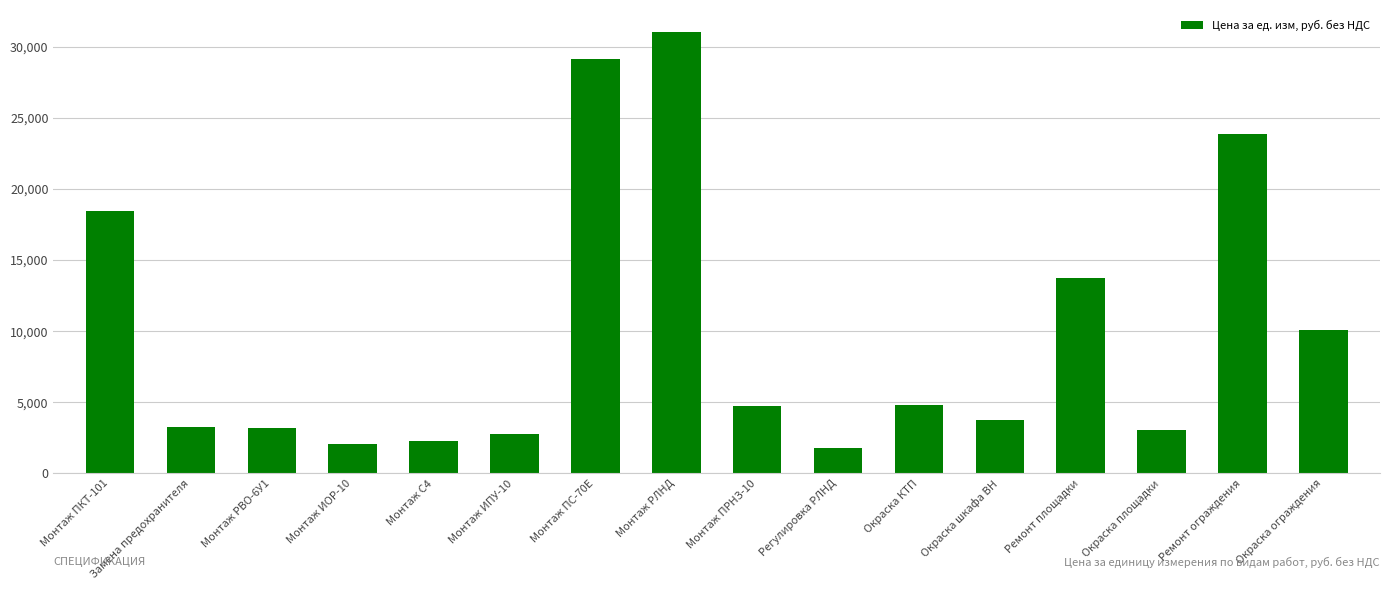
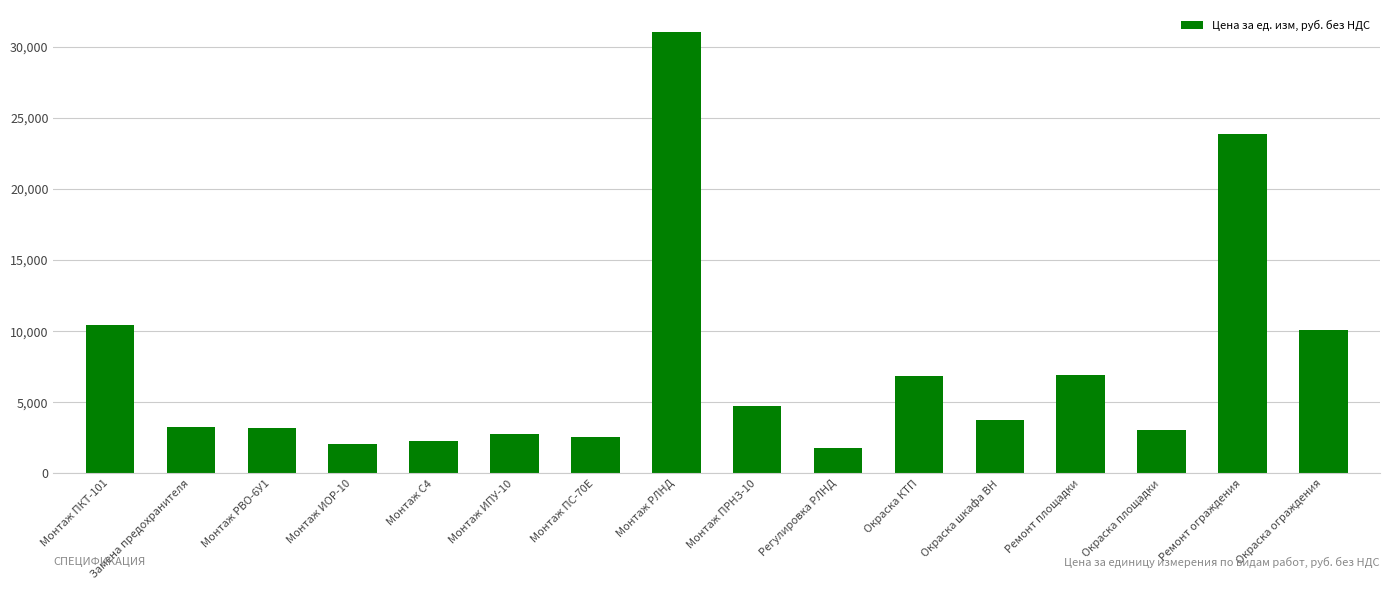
  {
-   "Монтаж ПКТ-101": "18,400",
+   "Монтаж ПКТ-101": "10,500",
    "Замена предохранителя": "3,200",
    "Монтаж РВО-6У1": "3,200",
    "Монтаж ИОР-10": "2,100",
    "Монтаж С4": "2,300",
    "Монтаж ИПУ-10": "2,800",
-   "Монтаж ПС-70Е": "29,200",
+   "Монтаж ПС-70Е": "2,600",
    "Монтаж РЛНД": "31,000",
    "Монтаж ПРНЗ-10": "4,700",
    "Регулировка РЛНД": "1,800",
-   "Окраска КТП": "4,800",
+   "Окраска КТП": "6,800",
    "Окраска шкафа ВН": "3,700",
-   "Ремонт площадки": "13,700",
+   "Ремонт площадки": "6,900",
    "Окраска площадки": "3,100",
    "Ремонт ограждения": "23,900",
    "Окраска ограждения": "10,100"
  }
